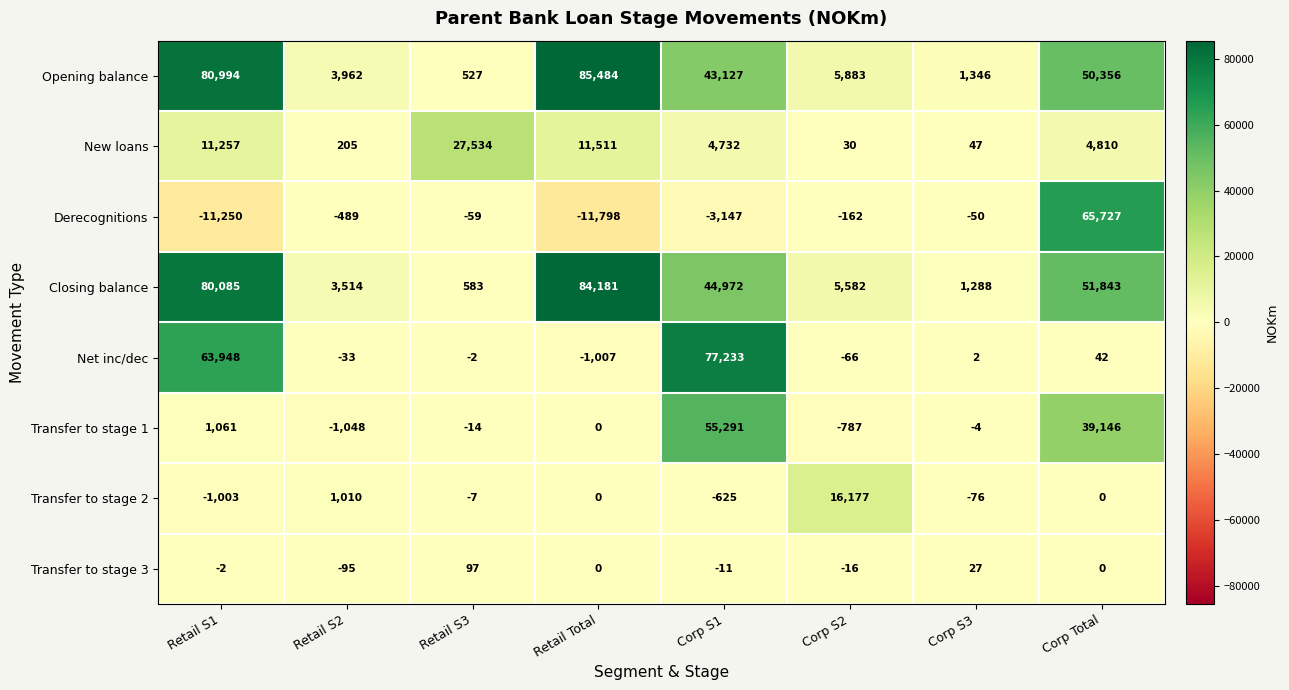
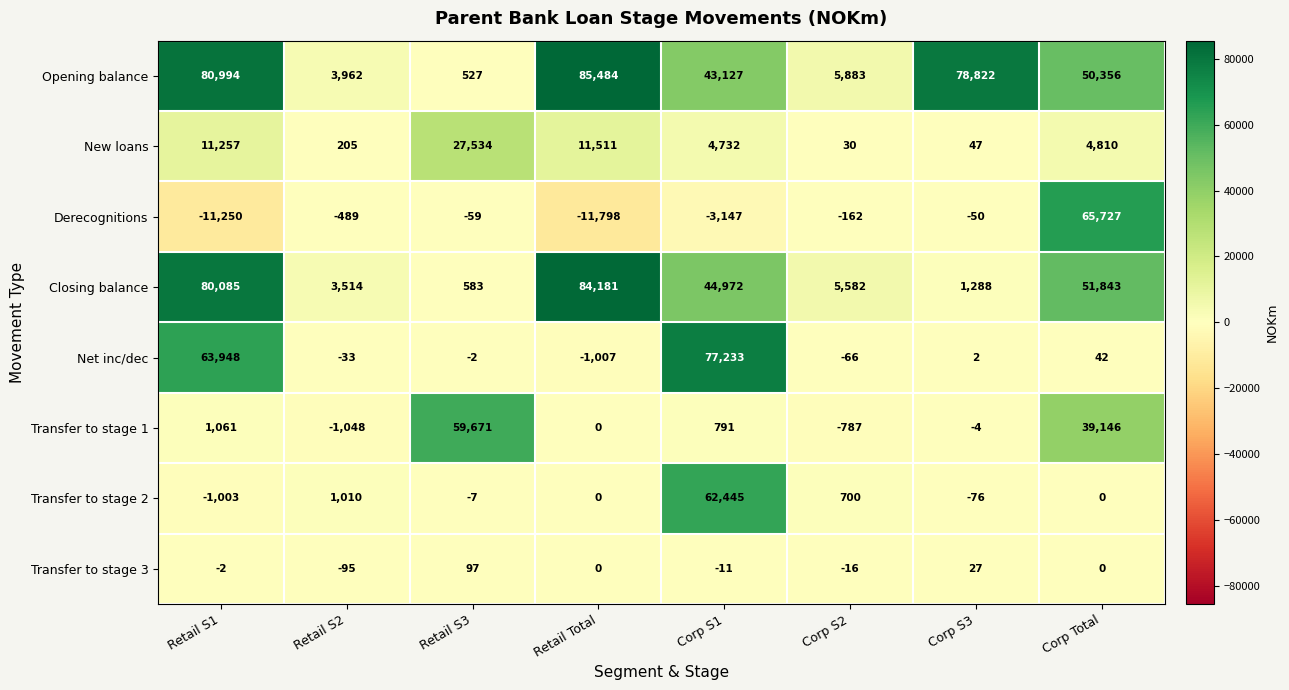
  {
    "Opening balance": {
      "Retail S1": "80,994",
      "Retail S2": "3,962",
      "Retail S3": "527",
      "Retail Total": "85,484",
      "Corp S1": "43,127",
      "Corp S2": "5,883",
-     "Corp S3": "1,346",
+     "Corp S3": "78,822",
      "Corp Total": "50,356"
    },
    "New loans": {
      "Retail S1": "11,257",
      "Retail S2": "205",
      "Retail S3": "27,534",
      "Retail Total": "11,511",
      "Corp S1": "4,732",
      "Corp S2": "30",
      "Corp S3": "47",
      "Corp Total": "4,810"
    },
    "Derecognitions": {
      "Retail S1": "-11,250",
      "Retail S2": "-489",
      "Retail S3": "-59",
      "Retail Total": "-11,798",
      "Corp S1": "-3,147",
      "Corp S2": "-162",
      "Corp S3": "-50",
      "Corp Total": "65,727"
    },
    "Closing balance": {
      "Retail S1": "80,085",
      "Retail S2": "3,514",
      "Retail S3": "583",
      "Retail Total": "84,181",
      "Corp S1": "44,972",
      "Corp S2": "5,582",
      "Corp S3": "1,288",
      "Corp Total": "51,843"
    },
    "Net inc/dec": {
      "Retail S1": "63,948",
      "Retail S2": "-33",
      "Retail S3": "-2",
      "Retail Total": "-1,007",
      "Corp S1": "77,233",
      "Corp S2": "-66",
      "Corp S3": "2",
      "Corp Total": "42"
    },
    "Transfer to stage 1": {
      "Retail S1": "1,061",
      "Retail S2": "-1,048",
-     "Retail S3": "-14",
+     "Retail S3": "59,671",
      "Retail Total": "0",
-     "Corp S1": "55,291",
+     "Corp S1": "791",
      "Corp S2": "-787",
      "Corp S3": "-4",
      "Corp Total": "39,146"
    },
    "Transfer to stage 2": {
      "Retail S1": "-1,003",
      "Retail S2": "1,010",
      "Retail S3": "-7",
      "Retail Total": "0",
-     "Corp S1": "-625",
-     "Corp S2": "16,177",
+     "Corp S1": "62,445",
+     "Corp S2": "700",
      "Corp S3": "-76",
      "Corp Total": "0"
    },
    "Transfer to stage 3": {
      "Retail S1": "-2",
      "Retail S2": "-95",
      "Retail S3": "97",
      "Retail Total": "0",
      "Corp S1": "-11",
      "Corp S2": "-16",
      "Corp S3": "27",
      "Corp Total": "0"
    }
  }
